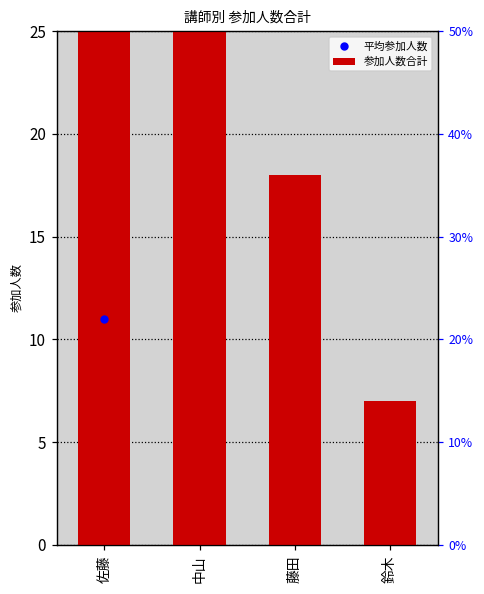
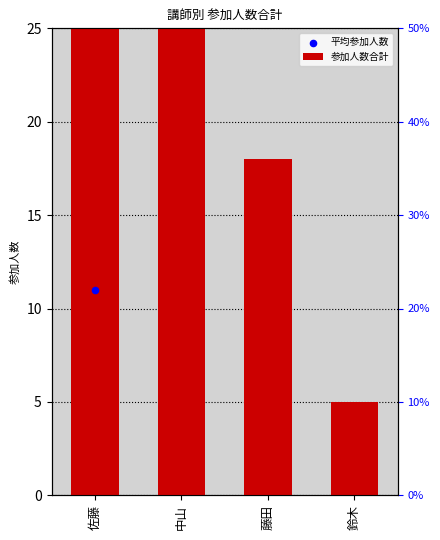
  {
    "参加人数合計": {
      "藤田": 18,
-     "鈴木": 7
+     "鈴木": 5
    }
  }
